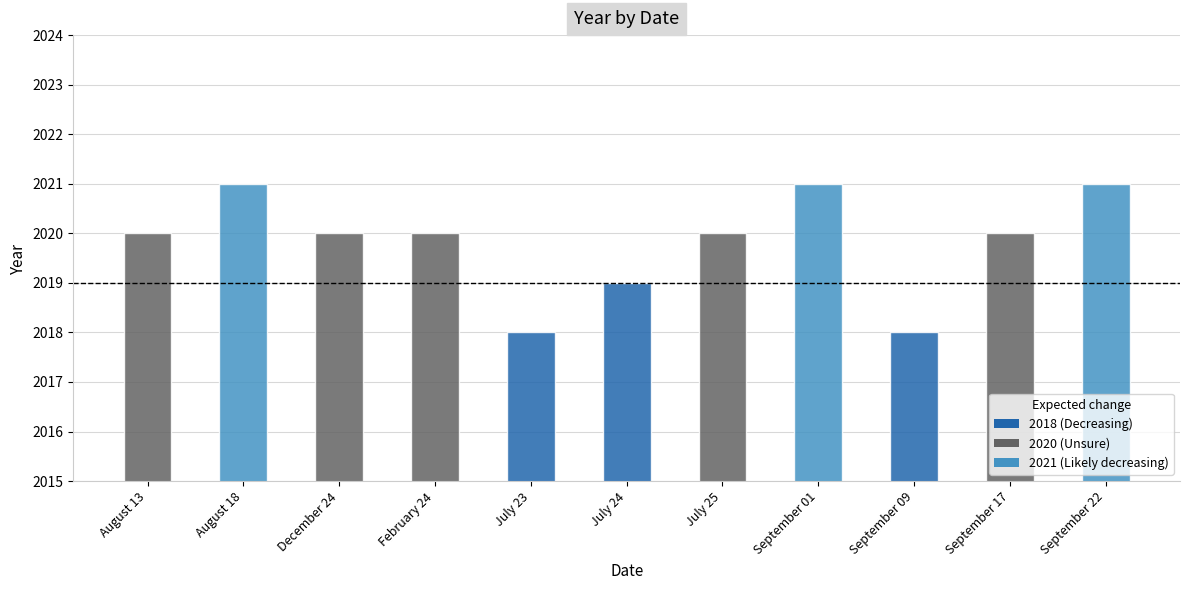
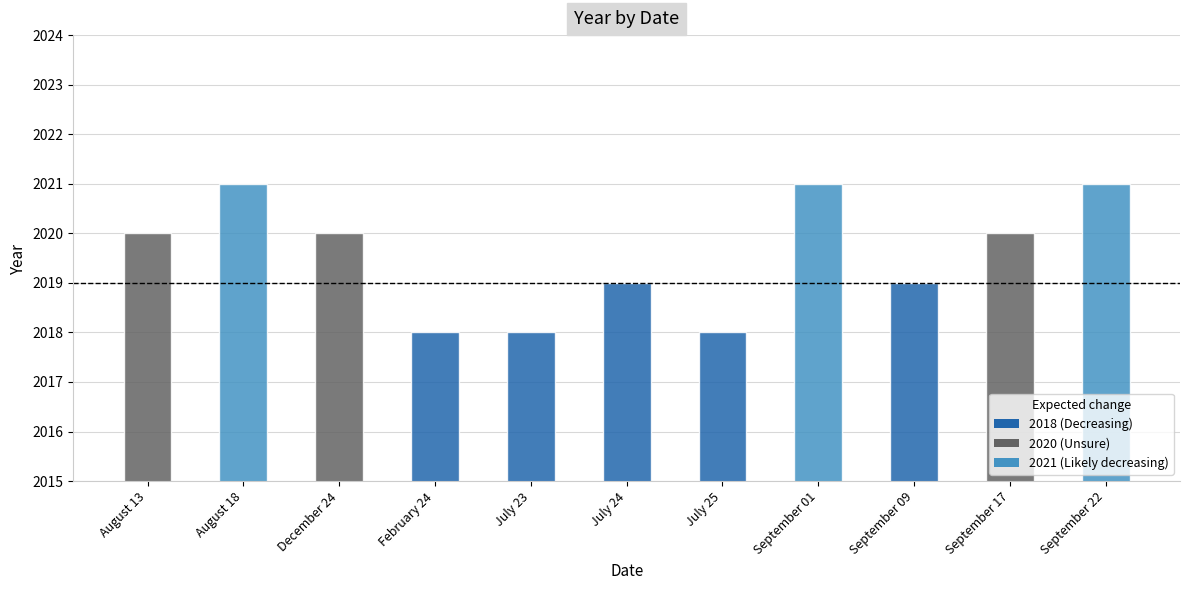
  {
    "August 13": 2020,
    "August 18": 2021,
    "December 24": 2020,
-   "February 24": 2020,
+   "February 24": 2018,
    "July 23": 2018,
    "July 24": 2019,
-   "July 25": 2020,
+   "July 25": 2018,
    "September 01": 2021,
-   "September 09": 2018,
+   "September 09": 2019,
    "September 17": 2020,
    "September 22": 2021
  }
